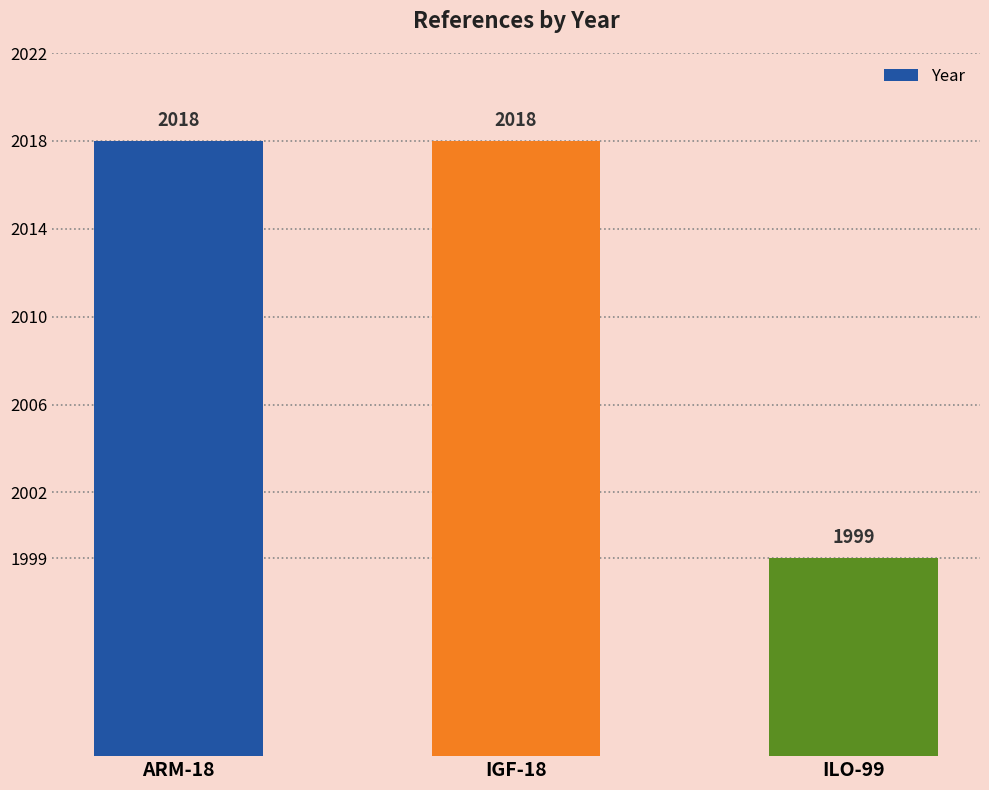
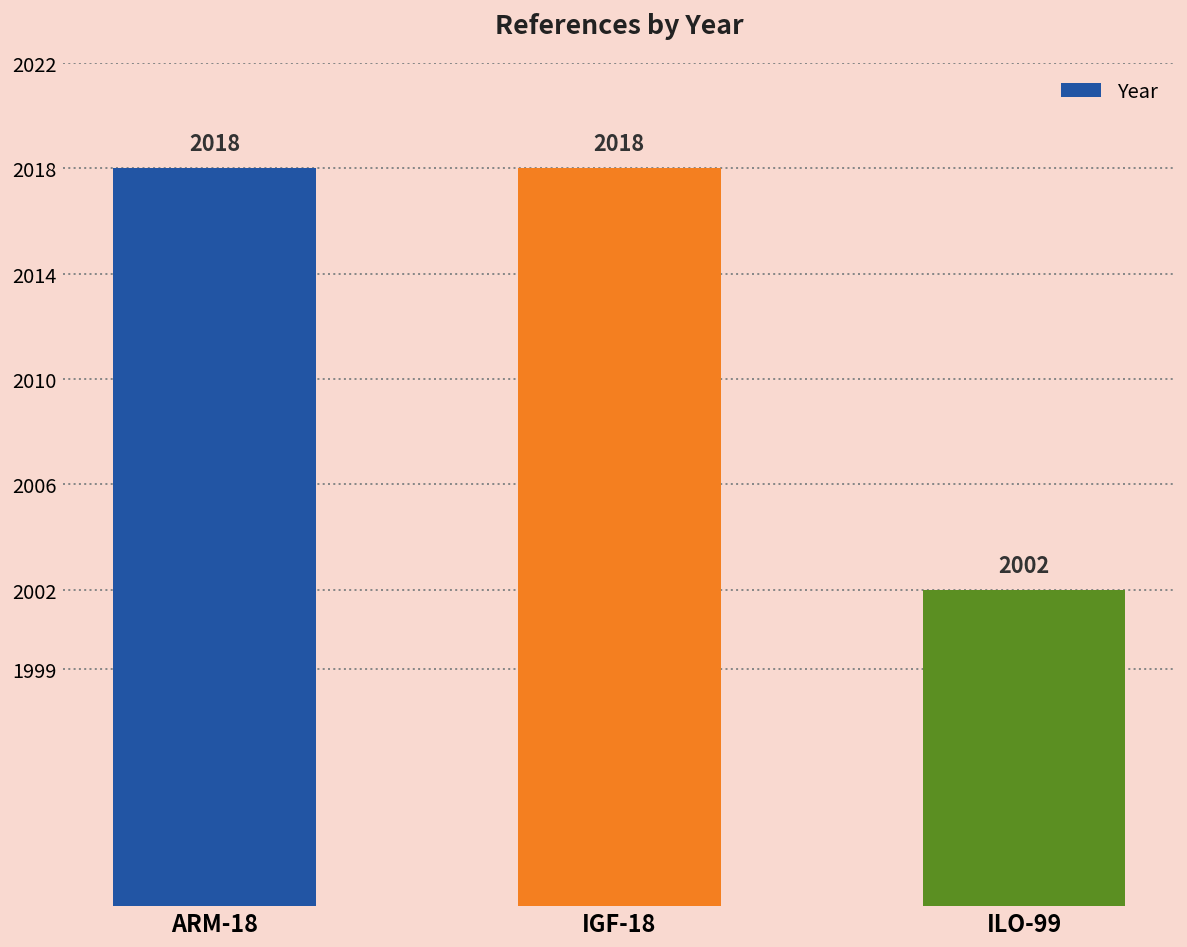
  {
    "ARM-18": 2018,
    "IGF-18": 2018,
-   "ILO-99": 1999
+   "ILO-99": 2002
  }
